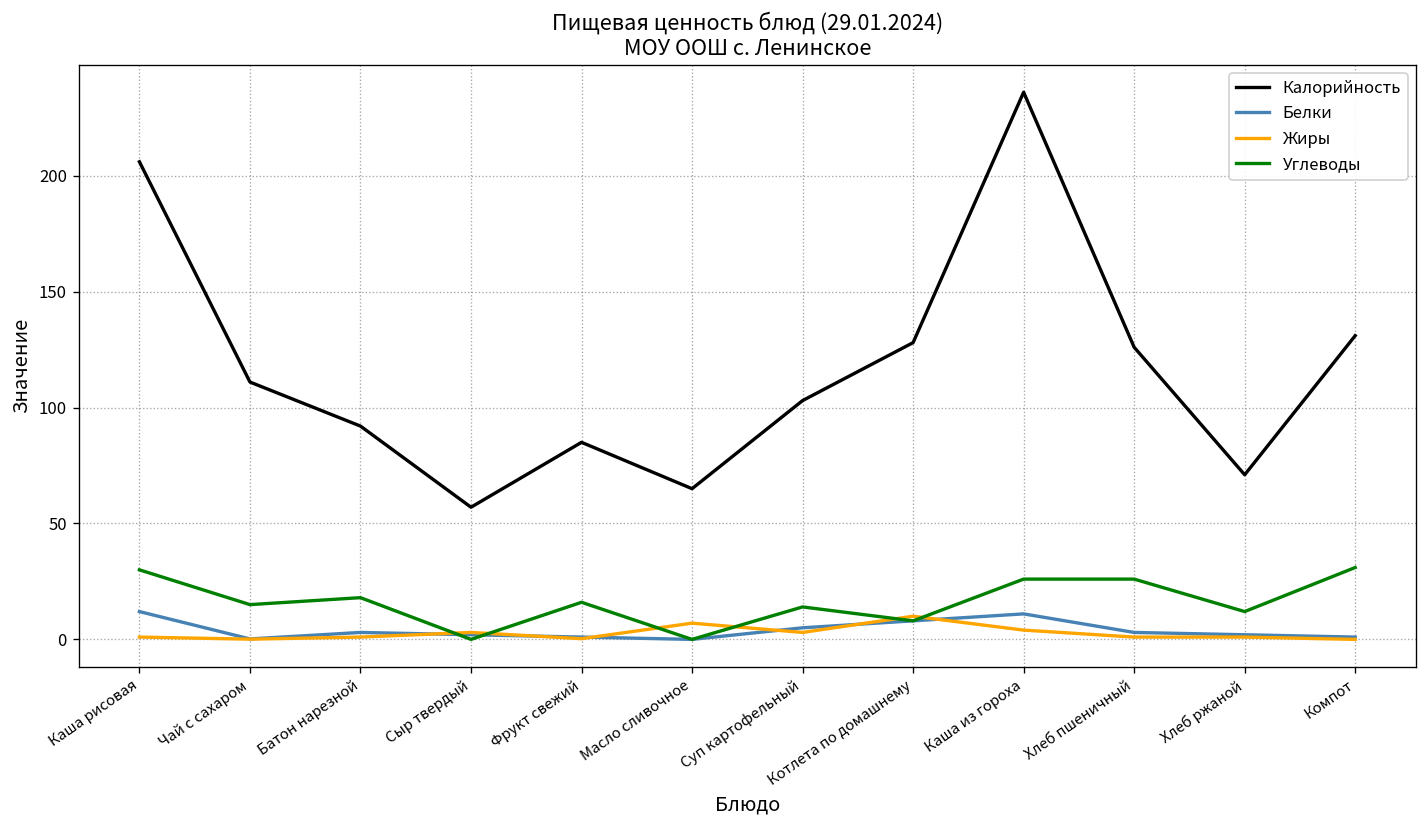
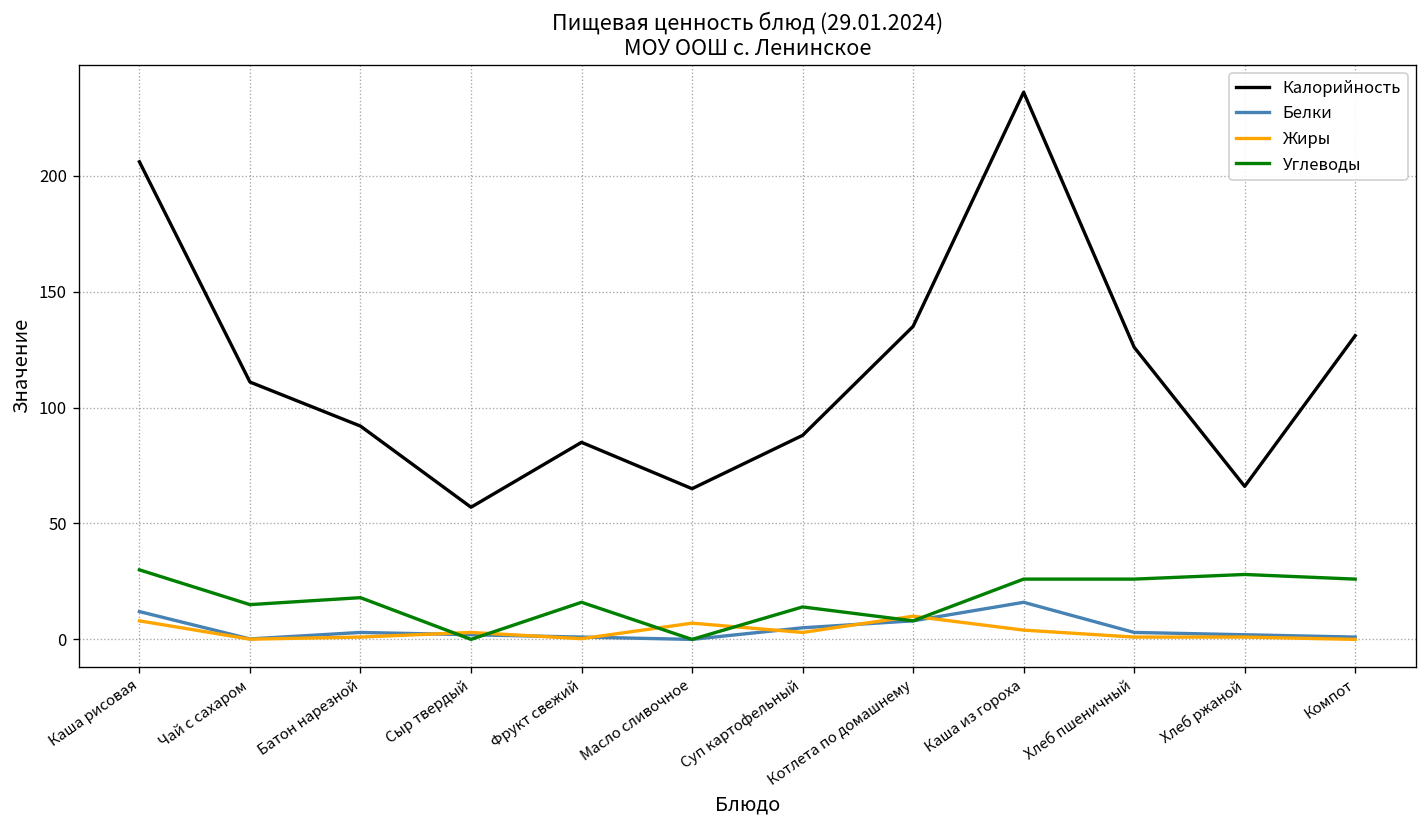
  {
    "Калорийность": {
      "Каша рисовая": 206,
      "Чай с сахаром": 111,
      "Батон нарезной": 92,
      "Сыр твердый": 57,
      "Фрукт свежий": 85,
      "Масло сливочное": 65,
-     "Суп картофельный": 103,
-     "Котлета по домашнему": 128,
+     "Суп картофельный": 88,
+     "Котлета по домашнему": 135,
      "Каша из гороха": 236,
      "Хлеб пшеничный": 126,
-     "Хлеб ржаной": 71,
+     "Хлеб ржаной": 66,
      "Компот": 131
    },
    "Белки": {
      "Каша рисовая": 12,
      "Батон нарезной": 3,
      "Суп картофельный": 5,
-     "Каша из гороха": 11,
+     "Каша из гороха": 16,
      "Хлеб пшеничный": 3
    },
    "Жиры": {
-     "Каша рисовая": 1,
+     "Каша рисовая": 8,
      "Батон нарезной": 1,
      "Масло сливочное": 7,
      "Суп картофельный": 3,
      "Котлета по домашнему": 10,
      "Каша из гороха": 4,
      "Хлеб пшеничный": 1
    },
    "Углеводы": {
      "Каша рисовая": 30,
      "Чай с сахаром": 15,
      "Батон нарезной": 18,
      "Сыр твердый": 0,
      "Фрукт свежий": 16,
      "Суп картофельный": 14,
      "Каша из гороха": 26,
      "Хлеб пшеничный": 26,
-     "Хлеб ржаной": 12,
-     "Компот": 31
+     "Хлеб ржаной": 28,
+     "Компот": 26
    }
  }
